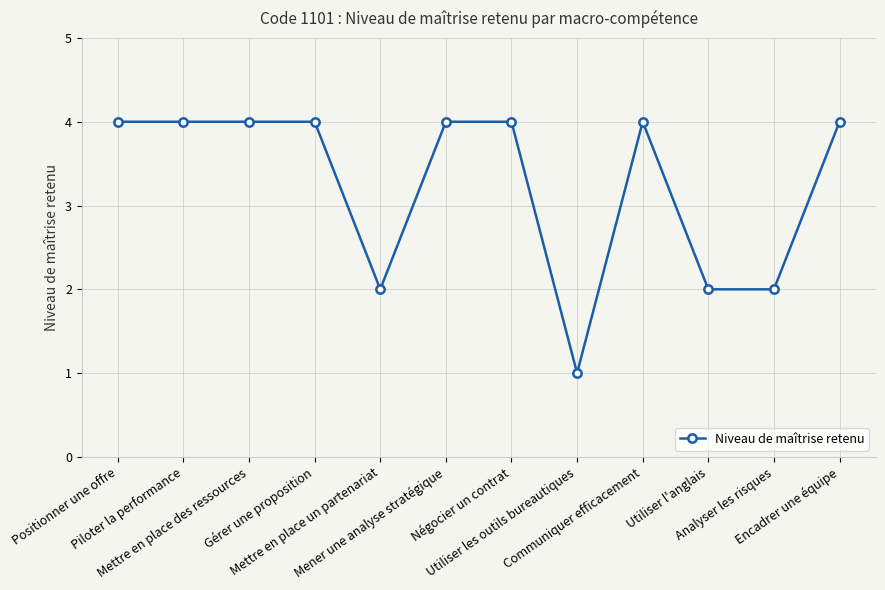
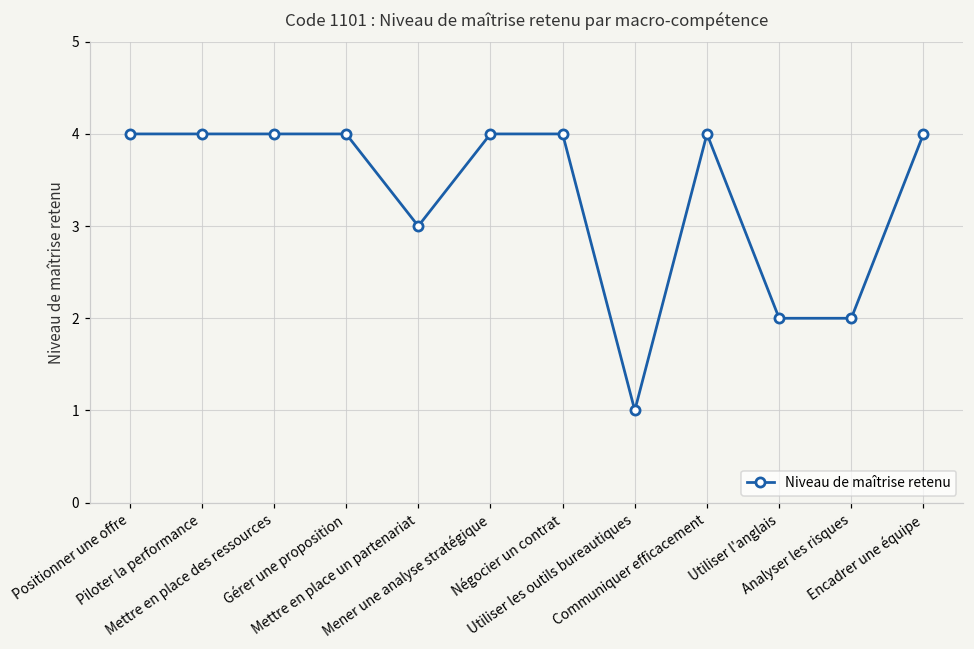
  {
    "Positionner une offre": 4,
    "Piloter la performance": 4,
    "Mettre en place des ressources": 4,
    "Gérer une proposition": 4,
-   "Mettre en place un partenariat": 2,
+   "Mettre en place un partenariat": 3,
    "Mener une analyse stratégique": 4,
    "Négocier un contrat": 4,
    "Utiliser les outils bureautiques": 1,
    "Communiquer efficacement": 4,
    "Utiliser l'anglais": 2,
    "Analyser les risques": 2,
    "Encadrer une équipe": 4
  }
